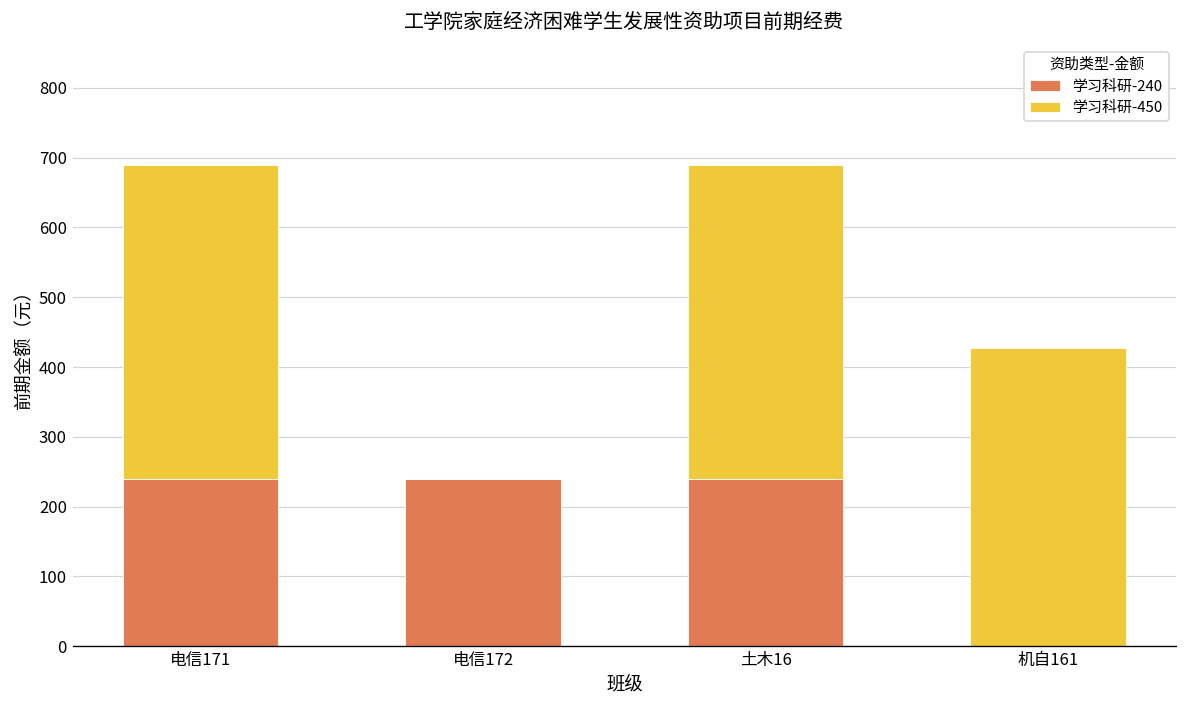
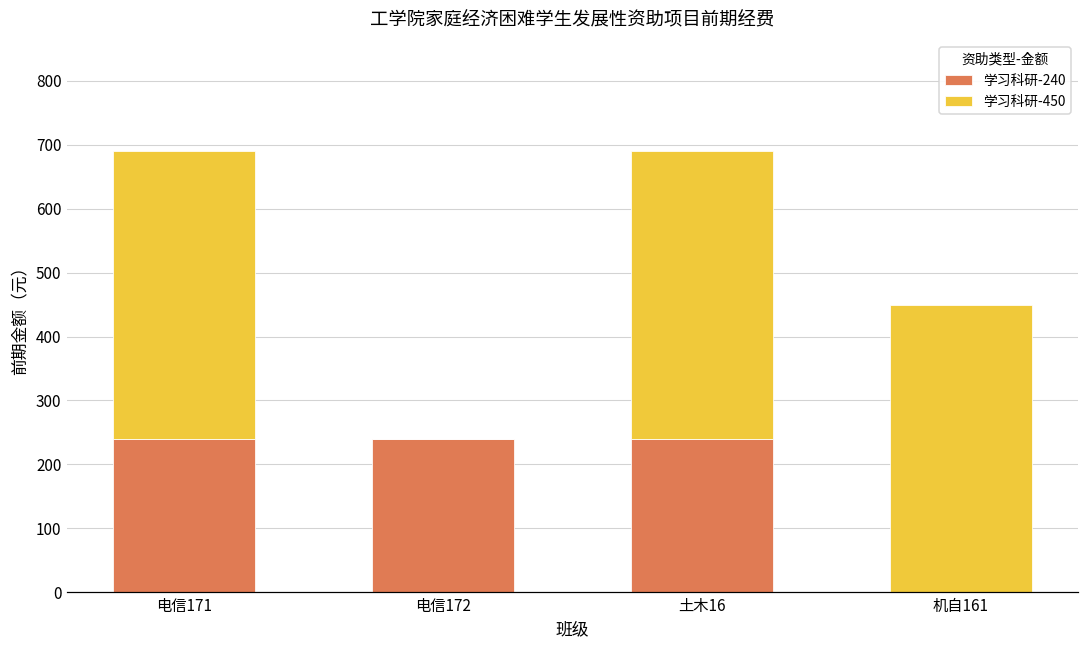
  {
    "学习科研-240": {
      "电信171": 240,
      "电信172": 240,
      "土木16": 240,
      "机自161": 0
    },
    "学习科研-450": {
      "电信171": 450,
      "电信172": 0,
      "土木16": 450,
-     "机自161": 430
+     "机自161": 450
    }
  }
